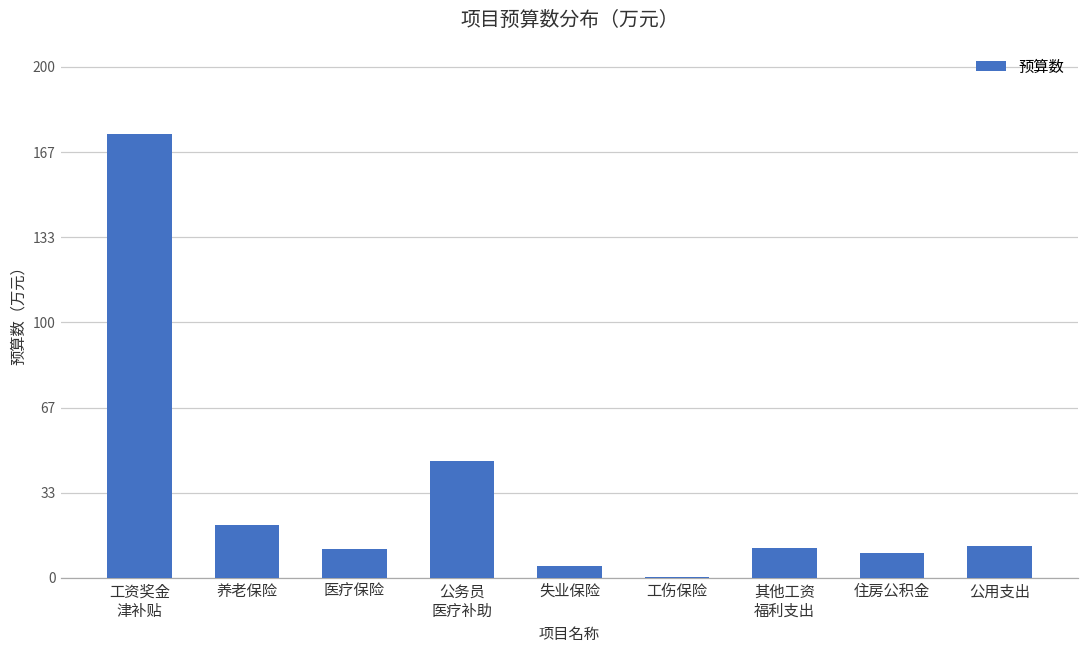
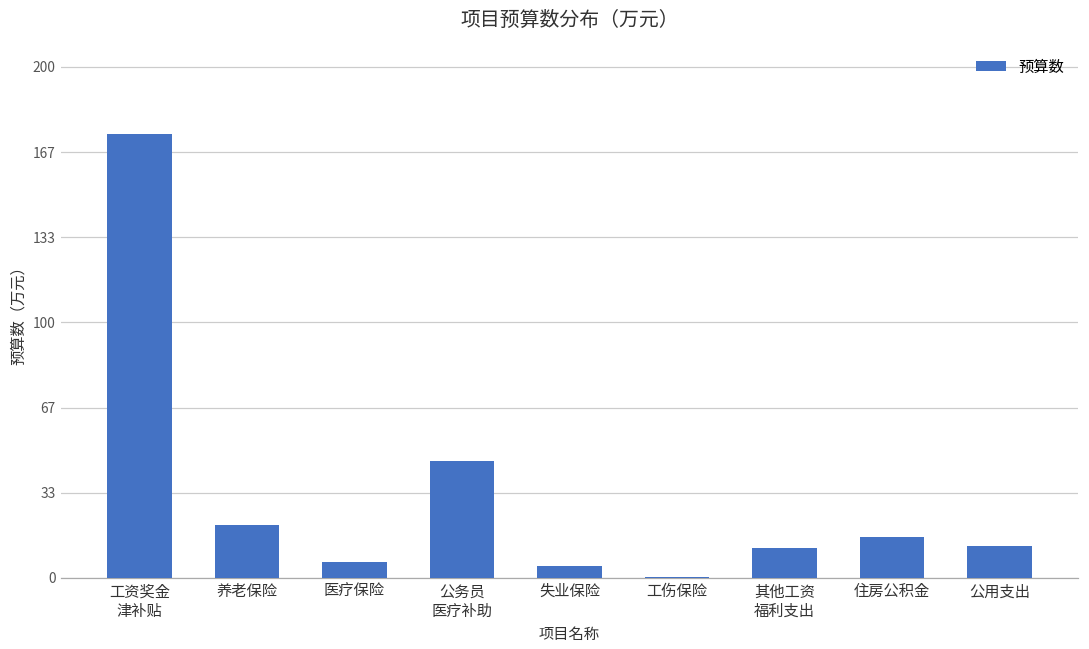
  {
    "工资奖金 津补贴": 174,
    "养老保险": 21,
-   "医疗保险": 11,
+   "医疗保险": 6,
    "公务员 医疗补助": 46,
    "失业保险": 5,
    "其他工资 福利支出": 12,
-   "住房公积金": 10,
+   "住房公积金": 16,
    "公用支出": 12
  }
